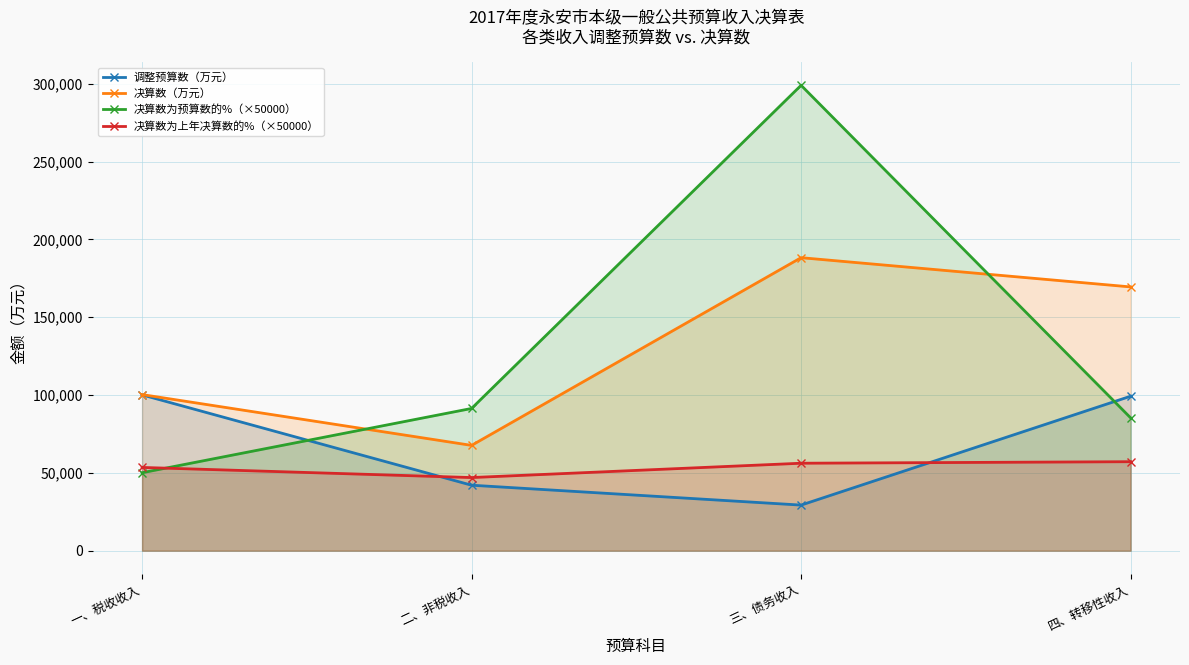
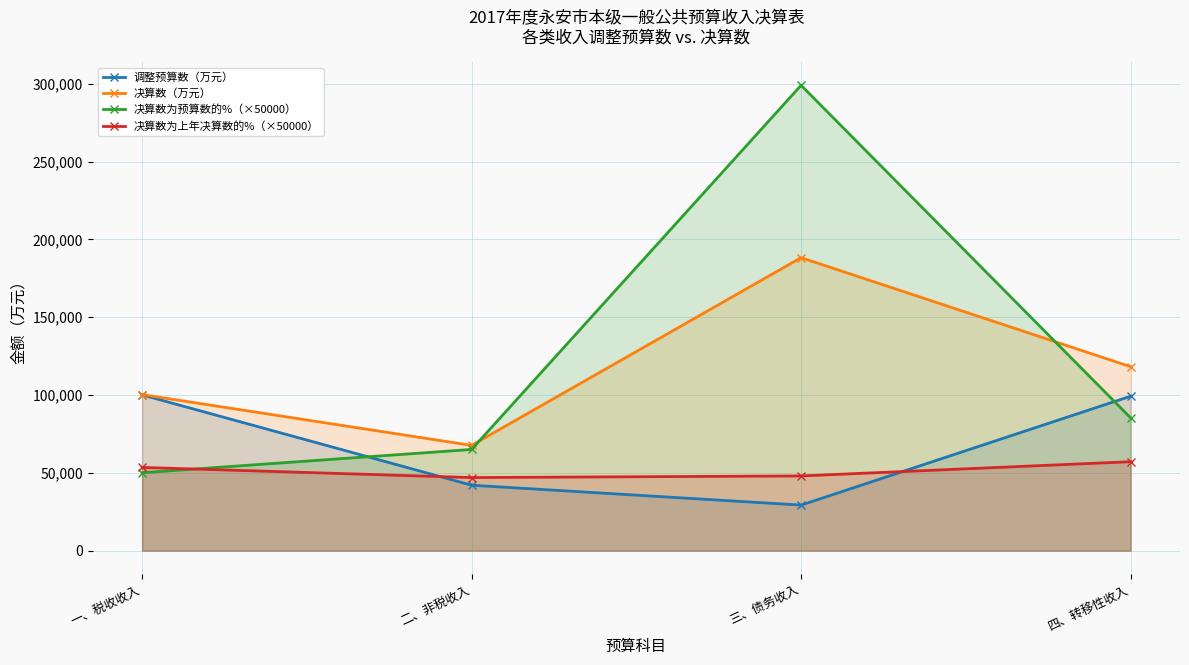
  {
    "调整预算数（万元）": {
      "二、非税收入": "42,000",
      "三、债务收入": "29,000",
      "四、转移性收入": "99,000"
    },
    "决算数（万元）": {
      "二、非税收入": "68,000",
      "三、债务收入": "188,000",
-     "四、转移性收入": "169,000"
+     "四、转移性收入": "118,000"
    },
    "决算数为预算数的%（×50000）": {
      "一、税收收入": "50,000",
-     "二、非税收入": "91,000",
+     "二、非税收入": "65,000",
      "三、债务收入": "299,000",
      "四、转移性收入": "85,000"
    },
    "决算数为上年决算数的%（×50000）": {
      "一、税收收入": "54,000",
      "二、非税收入": "47,000",
-     "三、债务收入": "56,000",
+     "三、债务收入": "48,000",
      "四、转移性收入": "57,000"
    }
  }
